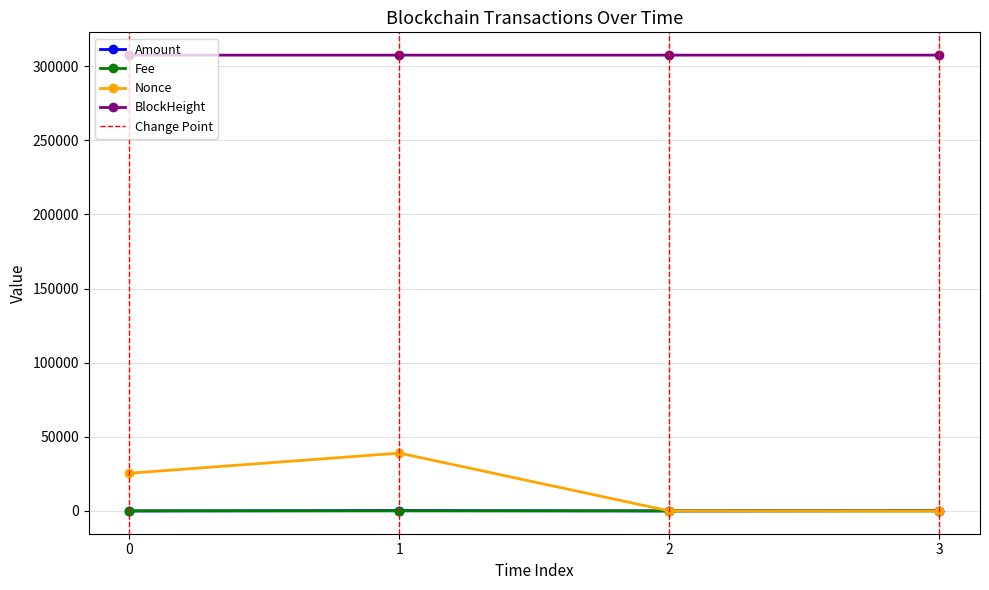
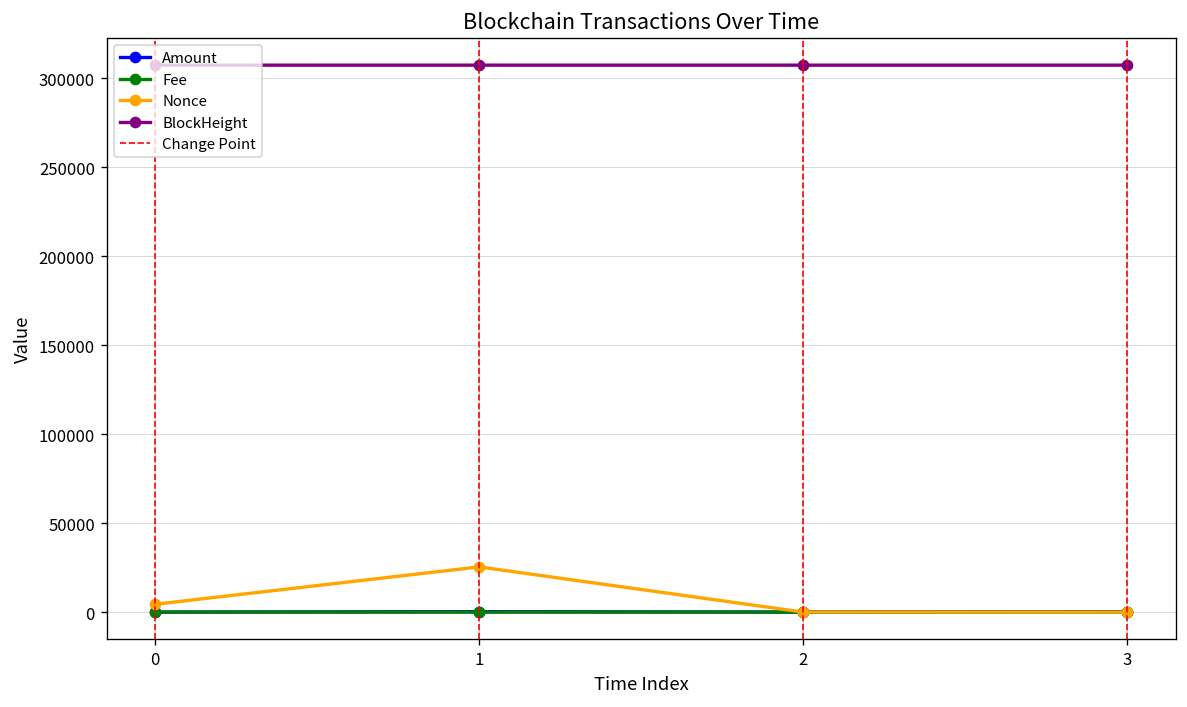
  {
    "Nonce": {
-     "0": 25000,
-     "1": 39000
+     "0": 4000,
+     "1": 25000
    },
    "BlockHeight": {
      "1": 307000,
      "2": 307000,
      "3": 307000
    }
  }
